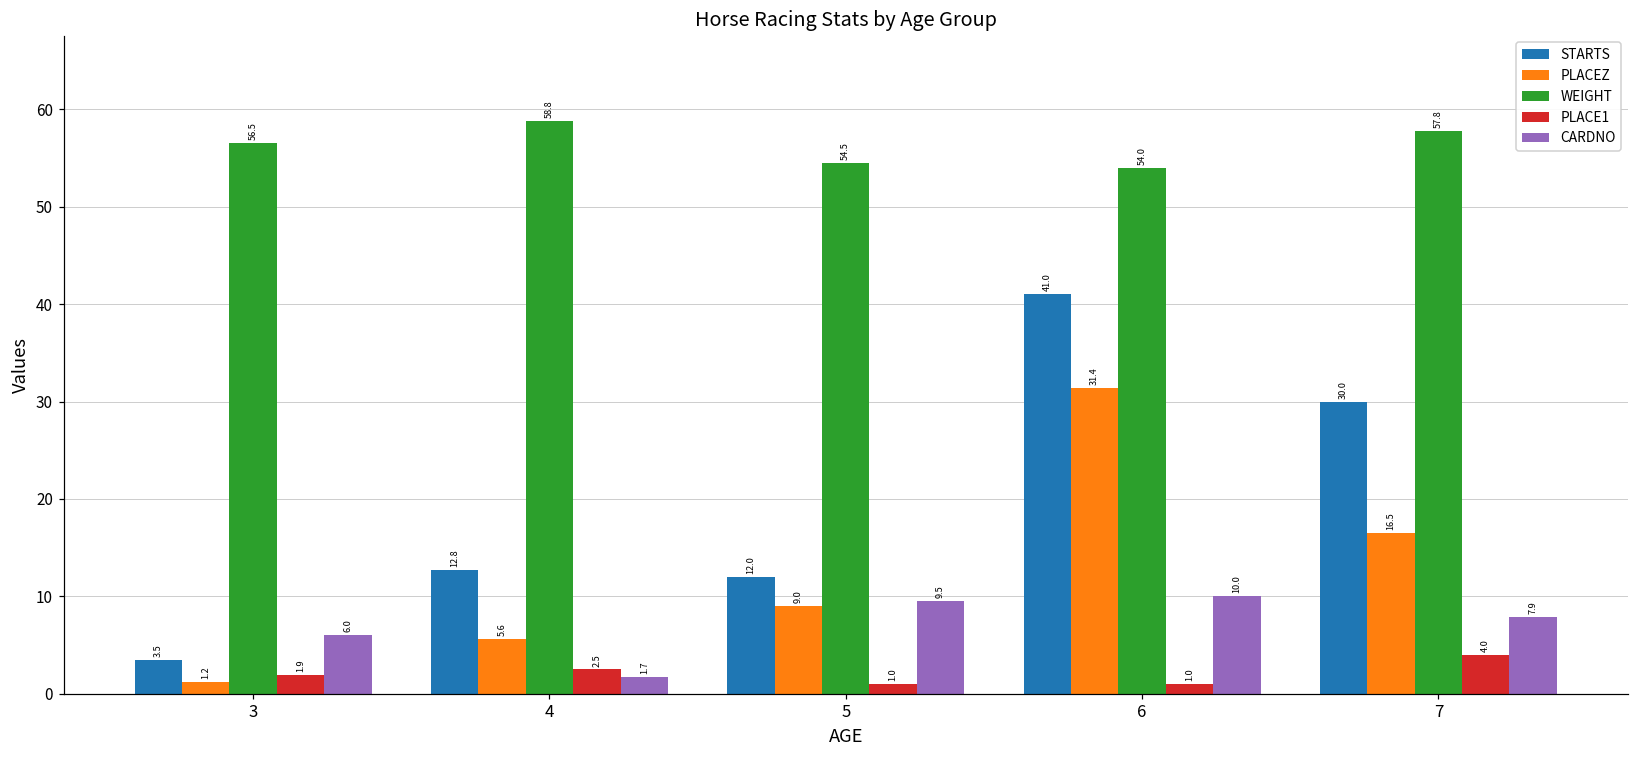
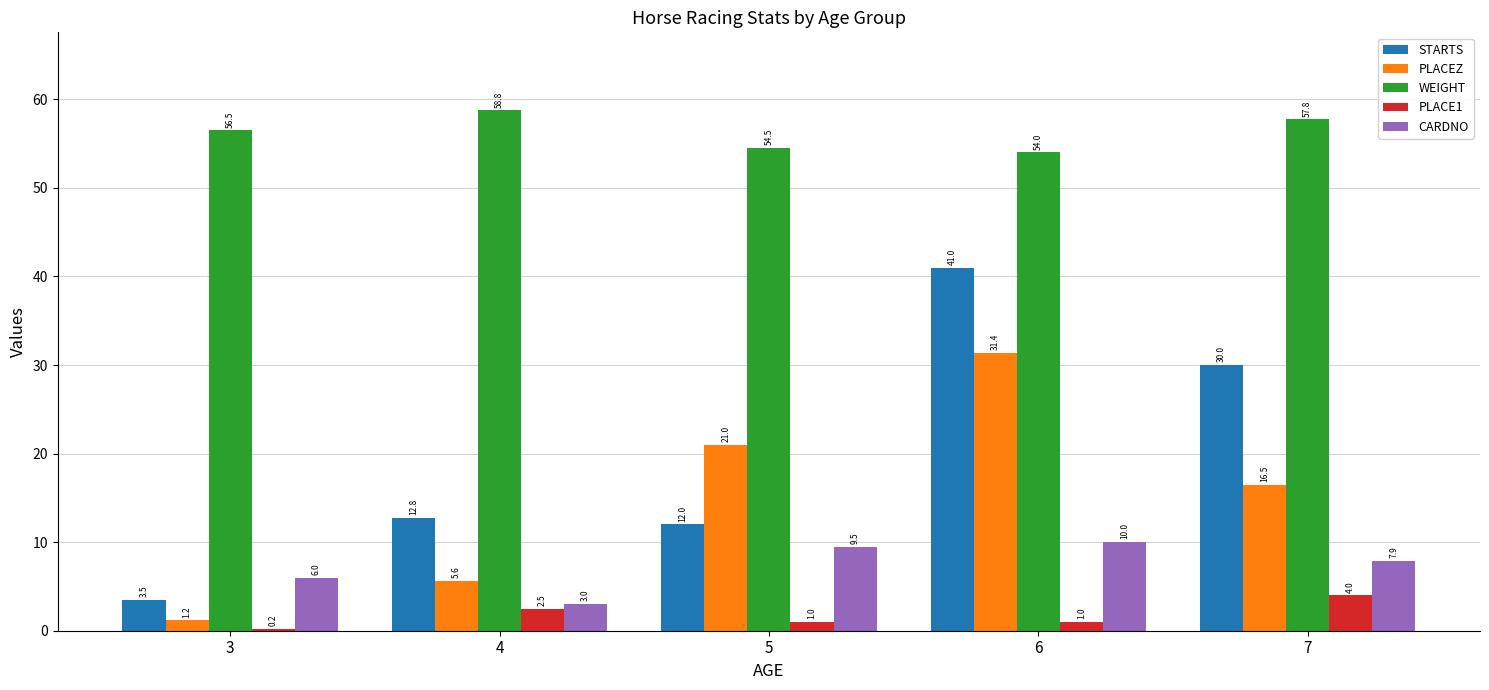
  {
    "STARTS": {
      "3": 3.5,
      "4": 12.8,
      "5": 12.0,
      "6": 41.0,
      "7": 30.0
    },
    "PLACEZ": {
      "3": 1.2,
      "4": 5.6,
-     "5": 9.0,
+     "5": 21.0,
      "6": 31.4,
      "7": 16.5
    },
    "WEIGHT": {
      "3": 56.5,
      "4": 58.8,
      "5": 54.5,
      "6": 54.0,
      "7": 57.8
    },
    "PLACE1": {
-     "3": 1.9,
+     "3": 0.2,
      "4": 2.5,
      "5": 1.0,
      "6": 1.0,
      "7": 4.0
    },
    "CARDNO": {
      "3": 6.0,
-     "4": 1.7,
+     "4": 3.0,
      "5": 9.5,
      "6": 10.0,
      "7": 7.9
    }
  }
